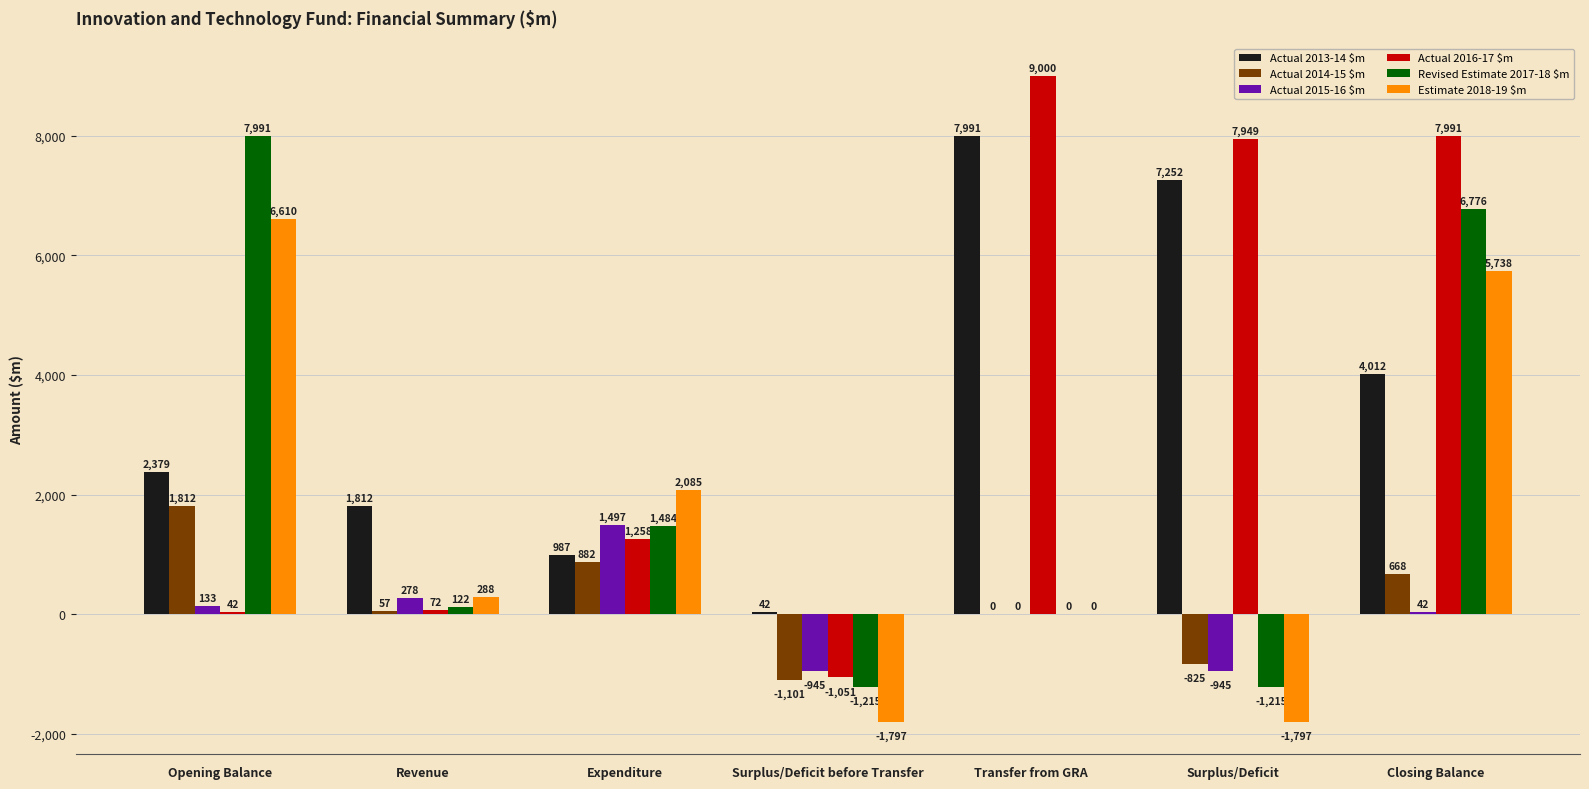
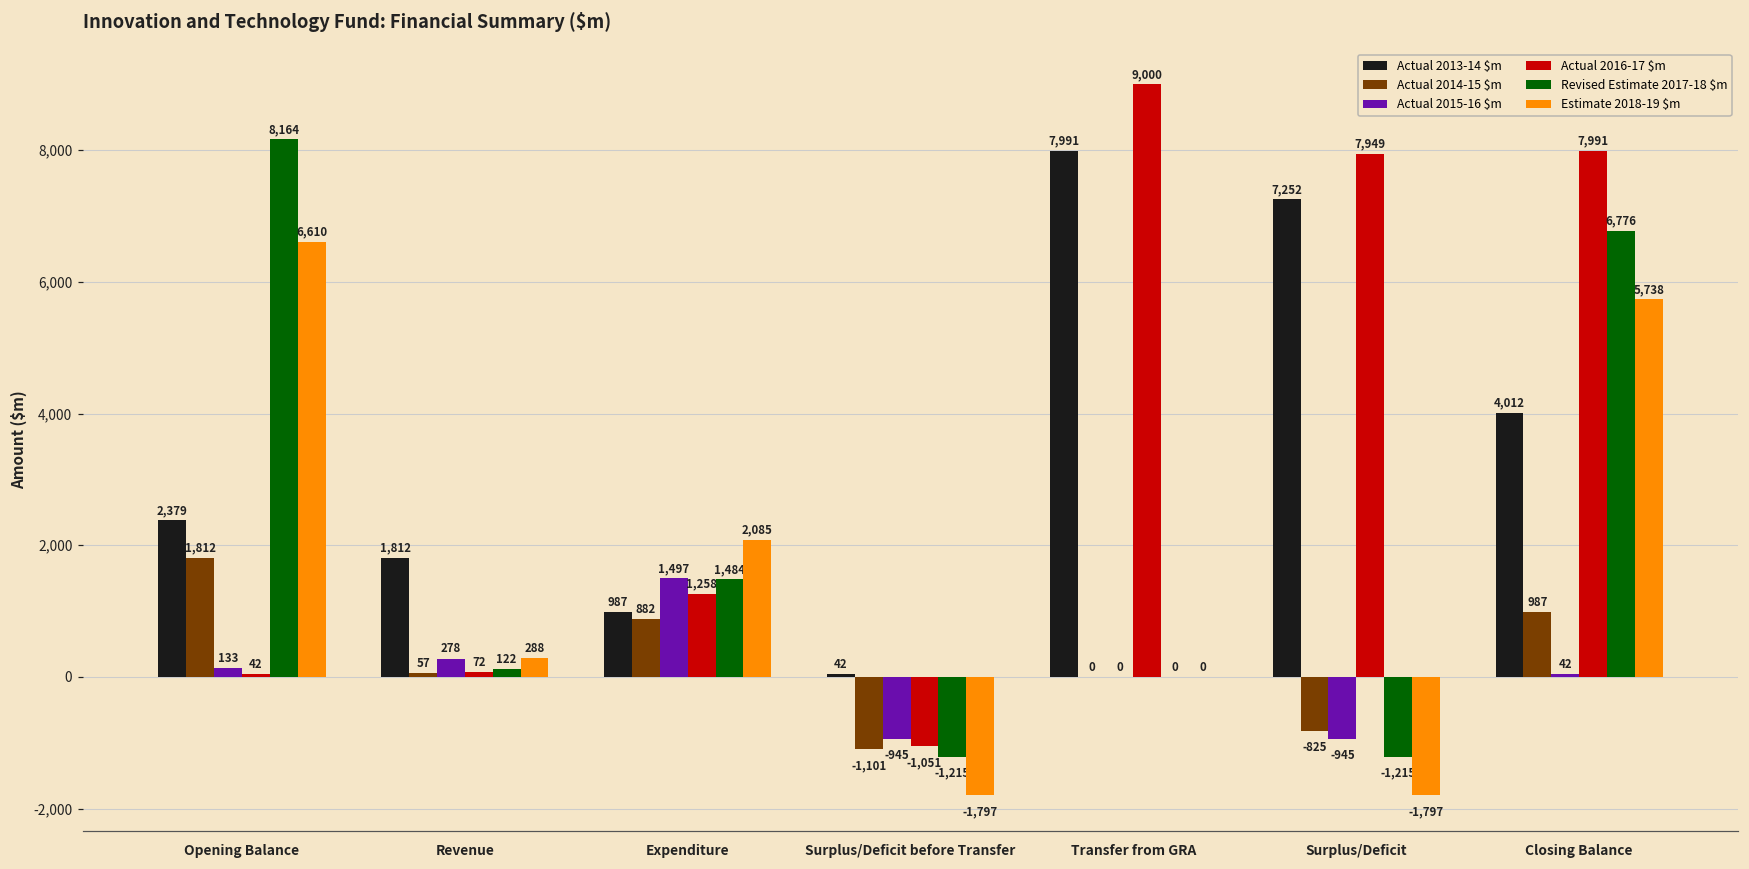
  {
    "Actual 2013-14 $m": {
      "Opening Balance": "2,379",
      "Revenue": "1,812",
      "Expenditure": "987",
      "Surplus/Deficit before Transfer": "42",
      "Transfer from GRA": "7,991",
      "Surplus/Deficit": "7,252",
      "Closing Balance": "4,012"
    },
    "Actual 2014-15 $m": {
      "Opening Balance": "1,812",
      "Revenue": "57",
      "Expenditure": "882",
      "Surplus/Deficit before Transfer": "-1,101",
      "Transfer from GRA": "0",
      "Surplus/Deficit": "-825",
-     "Closing Balance": "668"
+     "Closing Balance": "987"
    },
    "Actual 2015-16 $m": {
      "Opening Balance": "133",
      "Revenue": "278",
      "Expenditure": "1,497",
      "Surplus/Deficit before Transfer": "-945",
      "Transfer from GRA": "0",
      "Surplus/Deficit": "-945",
      "Closing Balance": "42"
    },
    "Actual 2016-17 $m": {
      "Opening Balance": "42",
      "Revenue": "72",
      "Expenditure": "1,258",
      "Surplus/Deficit before Transfer": "-1,051",
      "Transfer from GRA": "9,000",
      "Surplus/Deficit": "7,949",
      "Closing Balance": "7,991"
    },
    "Revised Estimate 2017-18 $m": {
-     "Opening Balance": "7,991",
+     "Opening Balance": "8,164",
      "Revenue": "122",
      "Expenditure": "1,484",
      "Surplus/Deficit before Transfer": "-1,215",
      "Transfer from GRA": "0",
      "Surplus/Deficit": "-1,215",
      "Closing Balance": "6,776"
    },
    "Estimate 2018-19 $m": {
      "Opening Balance": "6,610",
      "Revenue": "288",
      "Expenditure": "2,085",
      "Surplus/Deficit before Transfer": "-1,797",
      "Transfer from GRA": "0",
      "Surplus/Deficit": "-1,797",
      "Closing Balance": "5,738"
    }
  }
